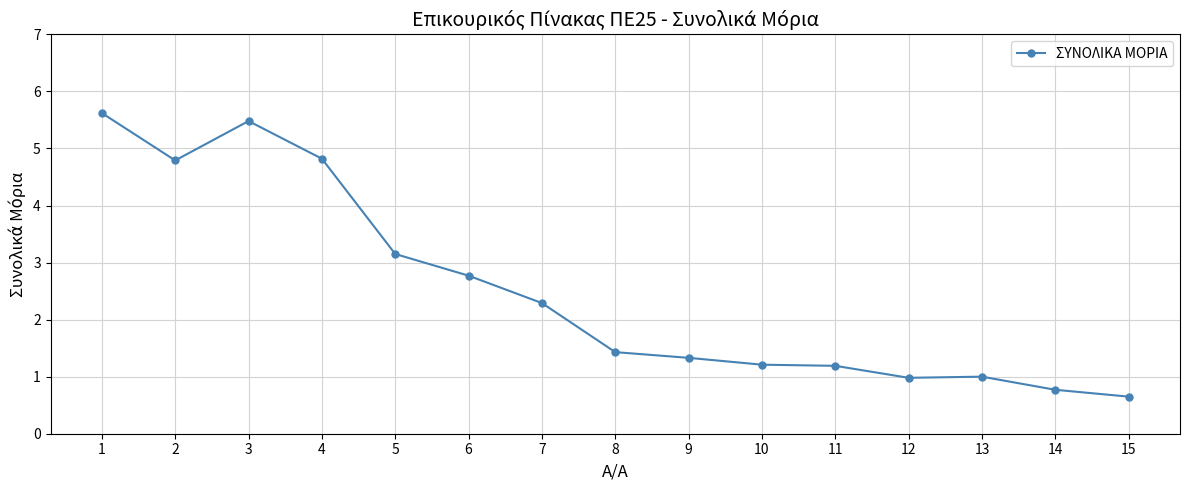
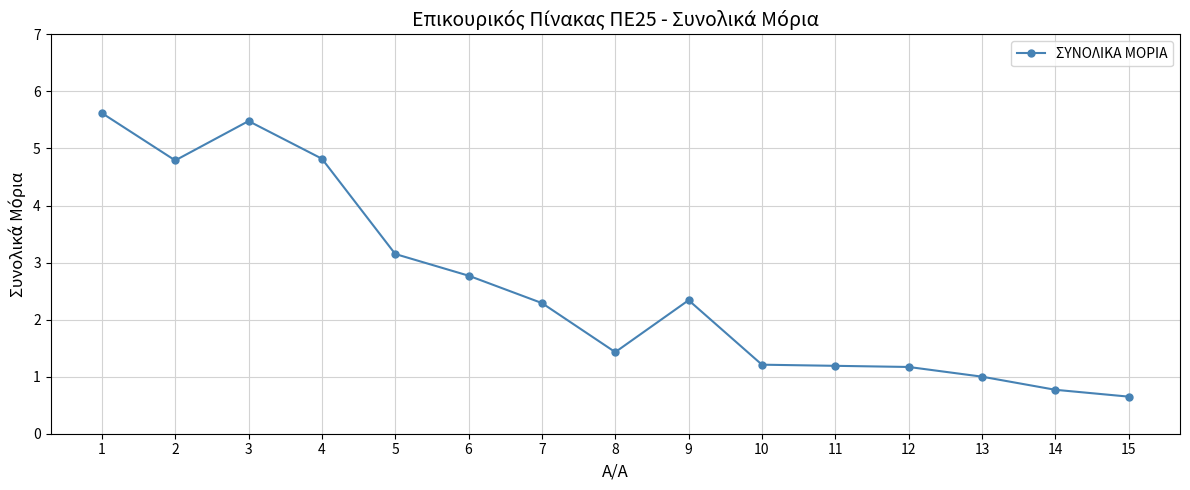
  {
    "1": 5.6,
    "2": 4.8,
    "3": 5.5,
    "4": 4.8,
    "5": 3.2,
    "6": 2.8,
    "7": 2.3,
    "8": 1.4,
-   "9": 1.3,
+   "9": 2.3,
    "10": 1.2,
    "11": 1.2,
-   "12": 1.0,
+   "12": 1.2,
    "13": 1.0,
    "14": 0.8,
    "15": 0.7
  }
